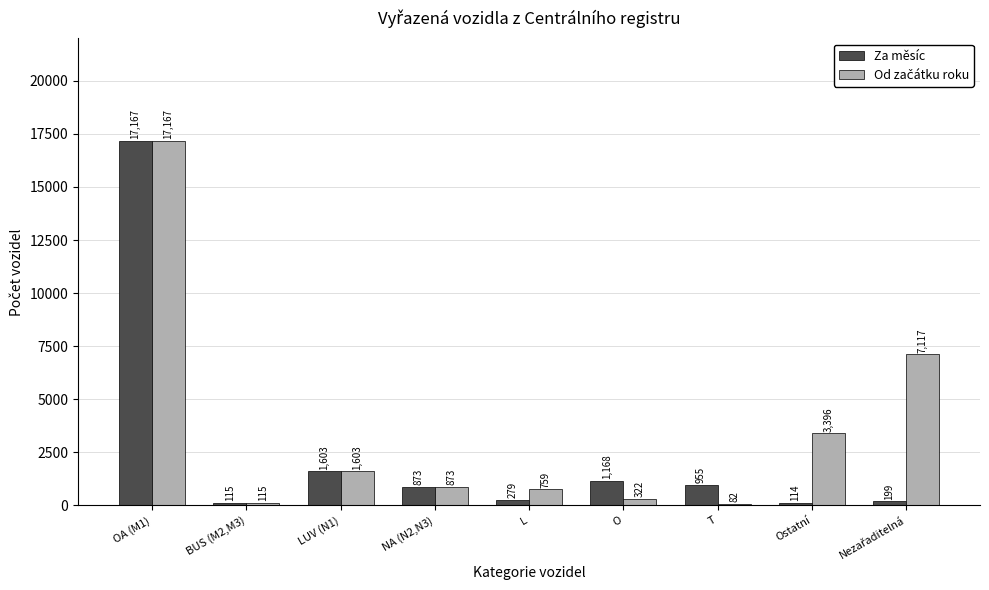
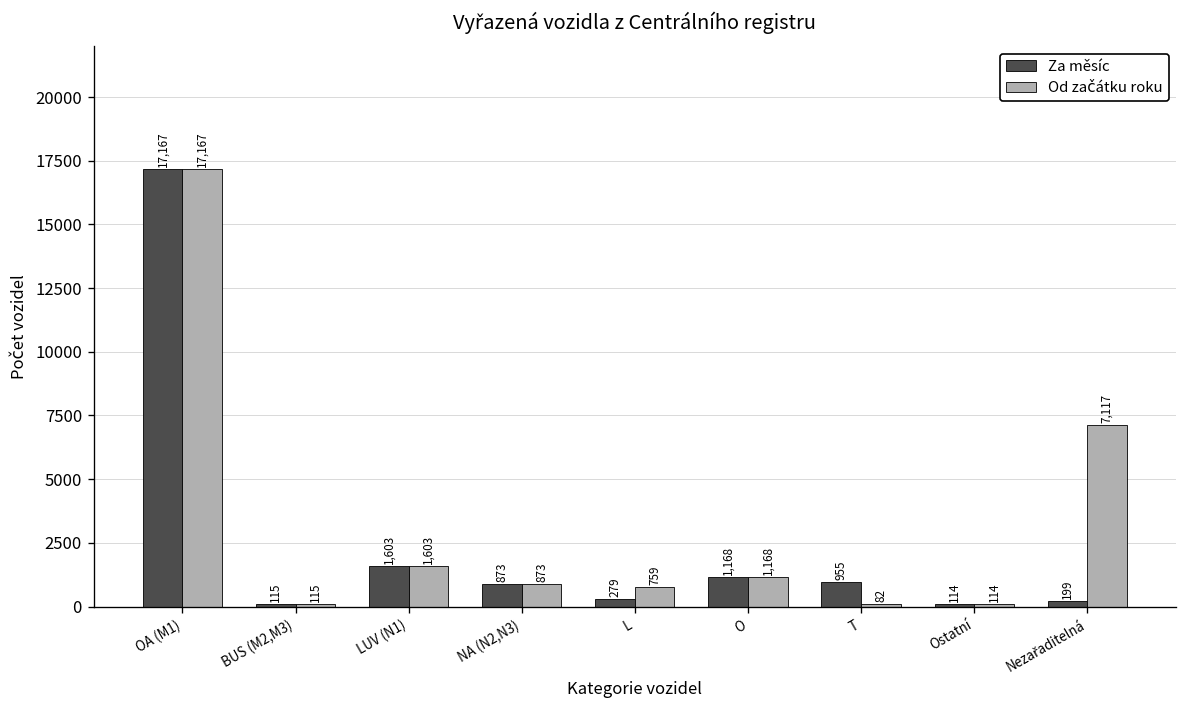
  {
    "Za měsíc": {
      "OA (M1)": "17,167",
      "BUS (M2,M3)": "115",
      "LUV (N1)": "1,603",
      "NA (N2,N3)": "873",
      "L": "279",
      "O": "1,168",
      "T": "955",
      "Ostatní": "114",
      "Nezařaditelná": "199"
    },
    "Od začátku roku": {
      "OA (M1)": "17,167",
      "BUS (M2,M3)": "115",
      "LUV (N1)": "1,603",
      "NA (N2,N3)": "873",
      "L": "759",
-     "O": "322",
+     "O": "1,168",
      "T": "82",
-     "Ostatní": "3,396",
+     "Ostatní": "114",
      "Nezařaditelná": "7,117"
    }
  }
